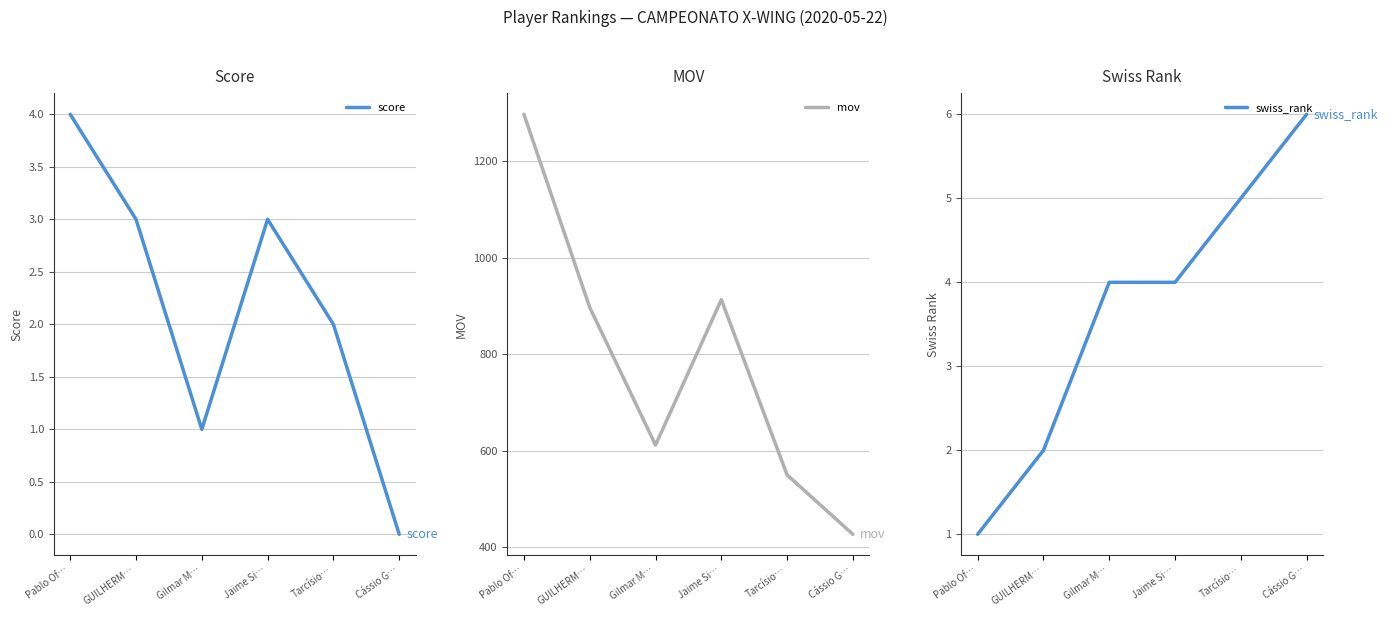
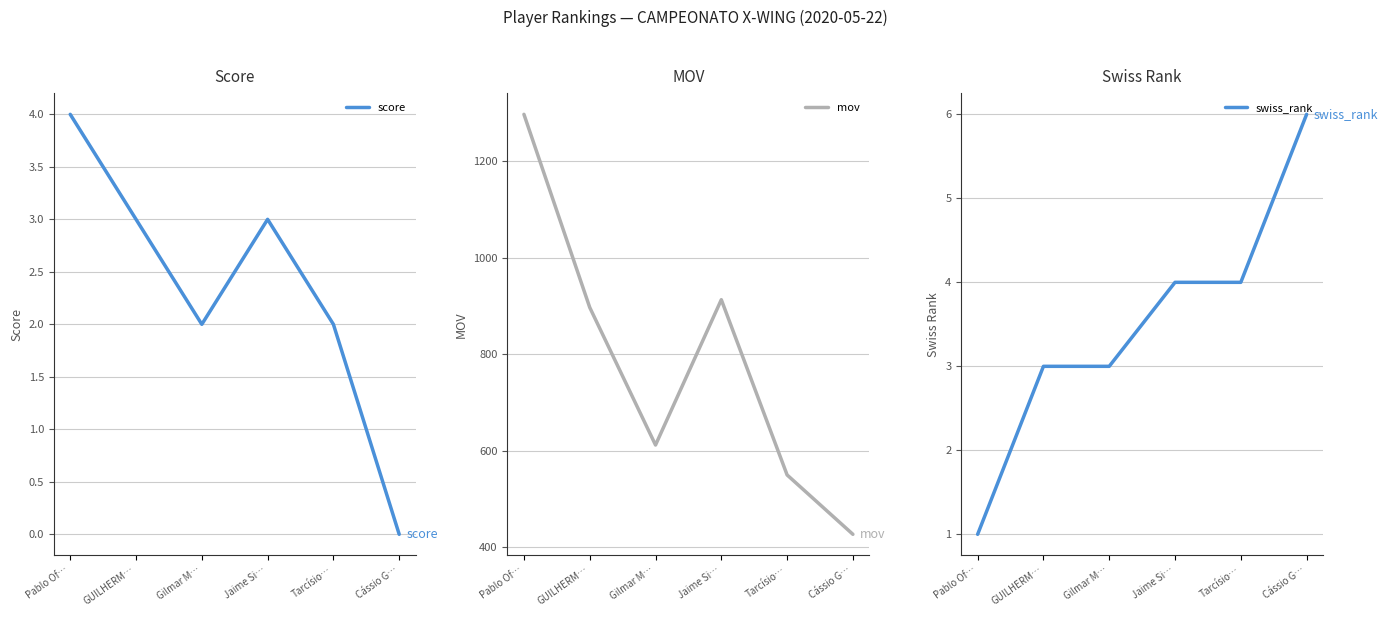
  {
    "Score": {
      "Pablo Of…": 4,
      "GUILHERM…": 3,
-     "Gilmar M…": 1,
+     "Gilmar M…": 2,
      "Jaime Si…": 3,
      "Tarcísio…": 2,
      "Cássio G…": 0
    },
    "MOV": {
      "Pablo Of…": 1300,
      "GUILHERM…": 900,
      "Gilmar M…": 610,
      "Jaime Si…": 910,
      "Tarcísio…": 550,
      "Cássio G…": 430
    },
    "Swiss Rank": {
      "Pablo Of…": 1,
-     "GUILHERM…": 2,
-     "Gilmar M…": 4,
+     "GUILHERM…": 3,
+     "Gilmar M…": 3,
      "Jaime Si…": 4,
-     "Tarcísio…": 5,
+     "Tarcísio…": 4,
      "Cássio G…": 6
    }
  }
